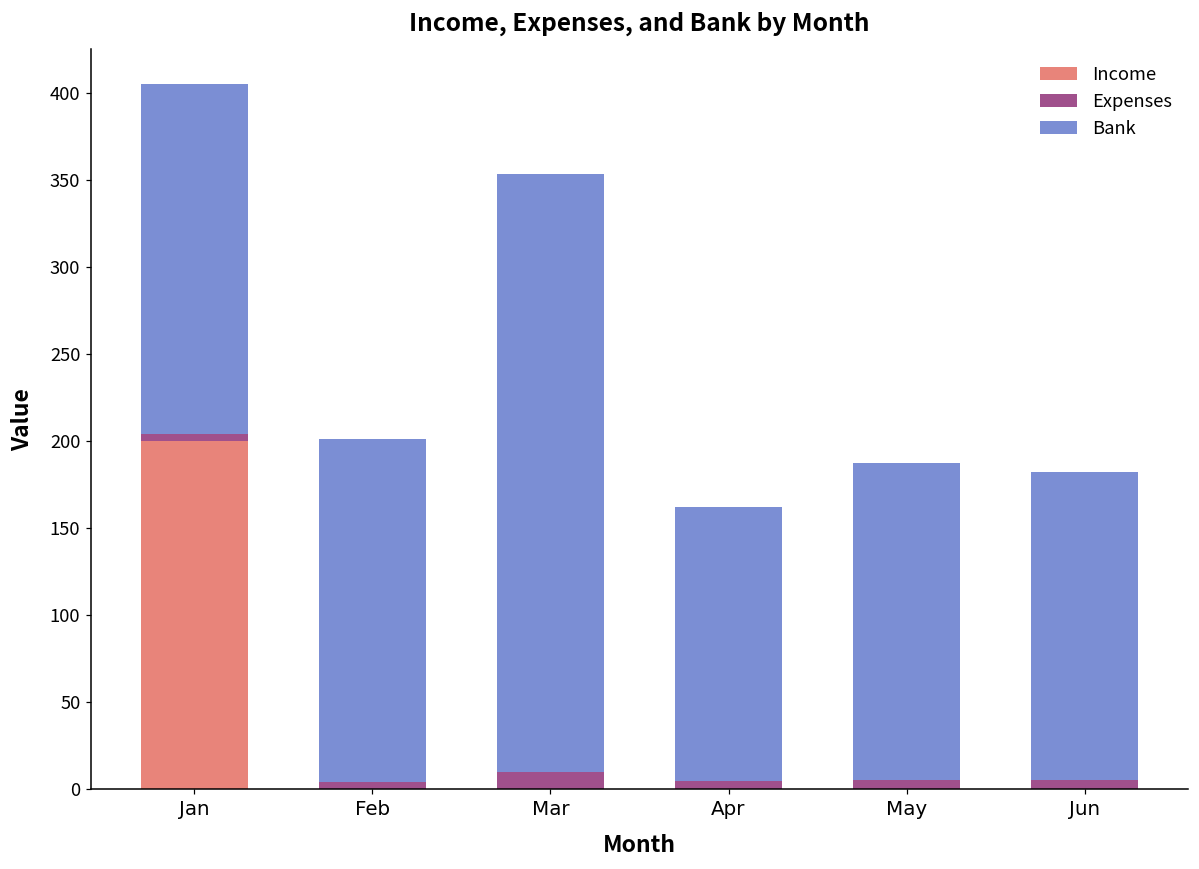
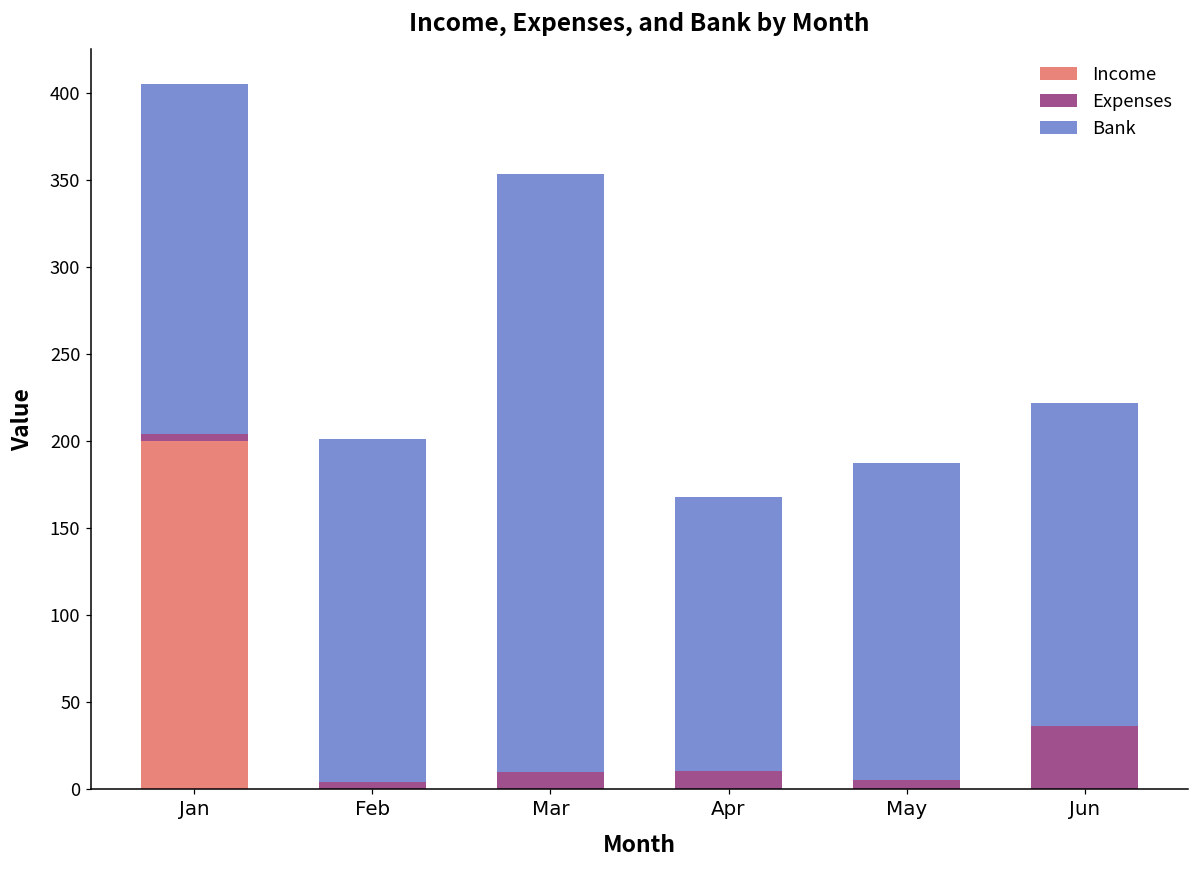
  {
    "Income": {
      "Jan": 200,
      "Feb": 0,
      "Mar": 0,
      "Apr": 0,
      "May": 0,
      "Jun": 0
    },
    "Expenses": {
      "Jan": 4,
      "Feb": 4,
      "Mar": 10,
-     "Apr": 5,
+     "Apr": 10,
      "May": 5,
-     "Jun": 5
+     "Jun": 36
    },
    "Bank": {
      "Jan": 201,
      "Feb": 197,
      "Mar": 344,
      "Apr": 157,
      "May": 182,
-     "Jun": 177
+     "Jun": 186
    }
  }
